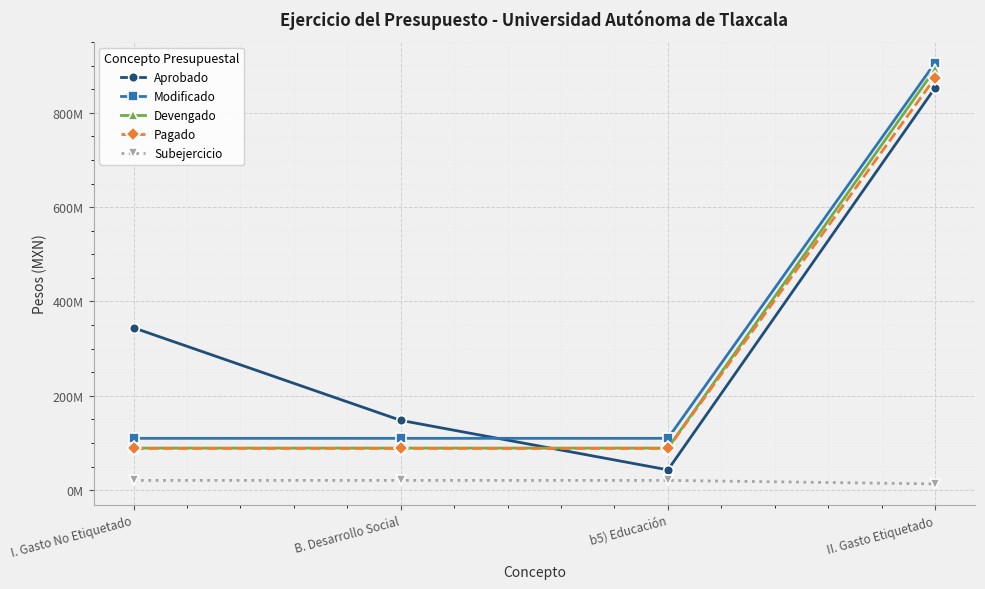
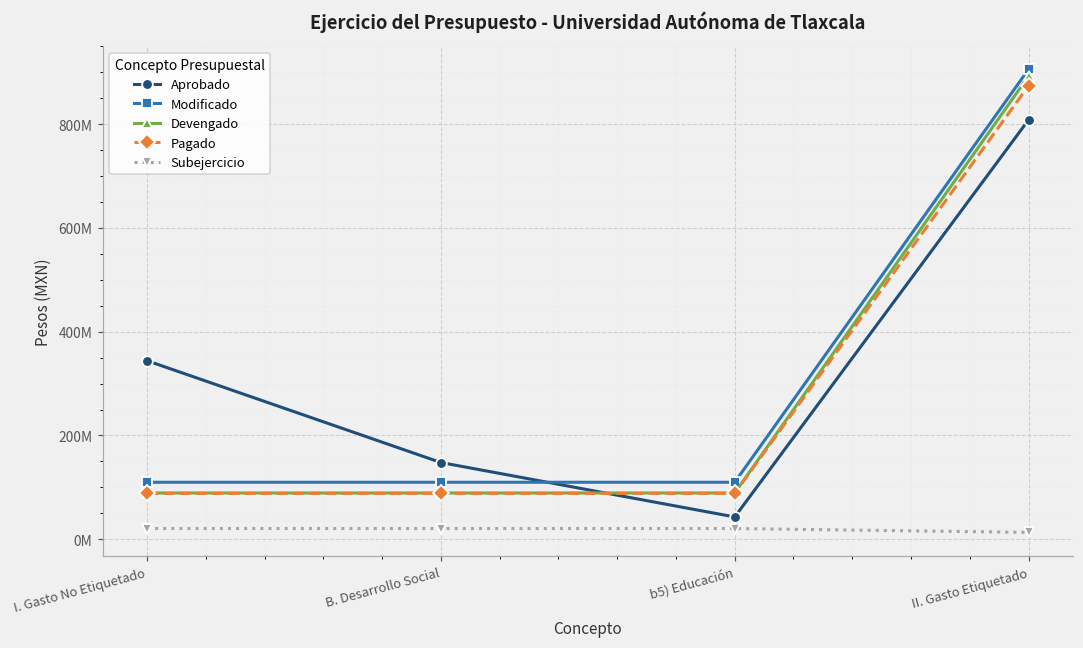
  {
    "Aprobado": {
      "I. Gasto No Etiquetado": 340000000,
      "B. Desarrollo Social": 150000000,
      "b5) Educación": 40000000,
-     "II. Gasto Etiquetado": 850000000
+     "II. Gasto Etiquetado": 810000000
    },
    "Modificado": {
      "I. Gasto No Etiquetado": 110000000,
      "B. Desarrollo Social": 110000000,
      "b5) Educación": 110000000,
      "II. Gasto Etiquetado": 910000000
    },
    "Devengado": {
      "II. Gasto Etiquetado": 890000000
    },
    "Pagado": {
      "II. Gasto Etiquetado": 870000000
    },
    "Subejercicio": {
      "I. Gasto No Etiquetado": 20000000,
      "B. Desarrollo Social": 20000000,
      "b5) Educación": 20000000,
      "II. Gasto Etiquetado": 10000000
    }
  }
